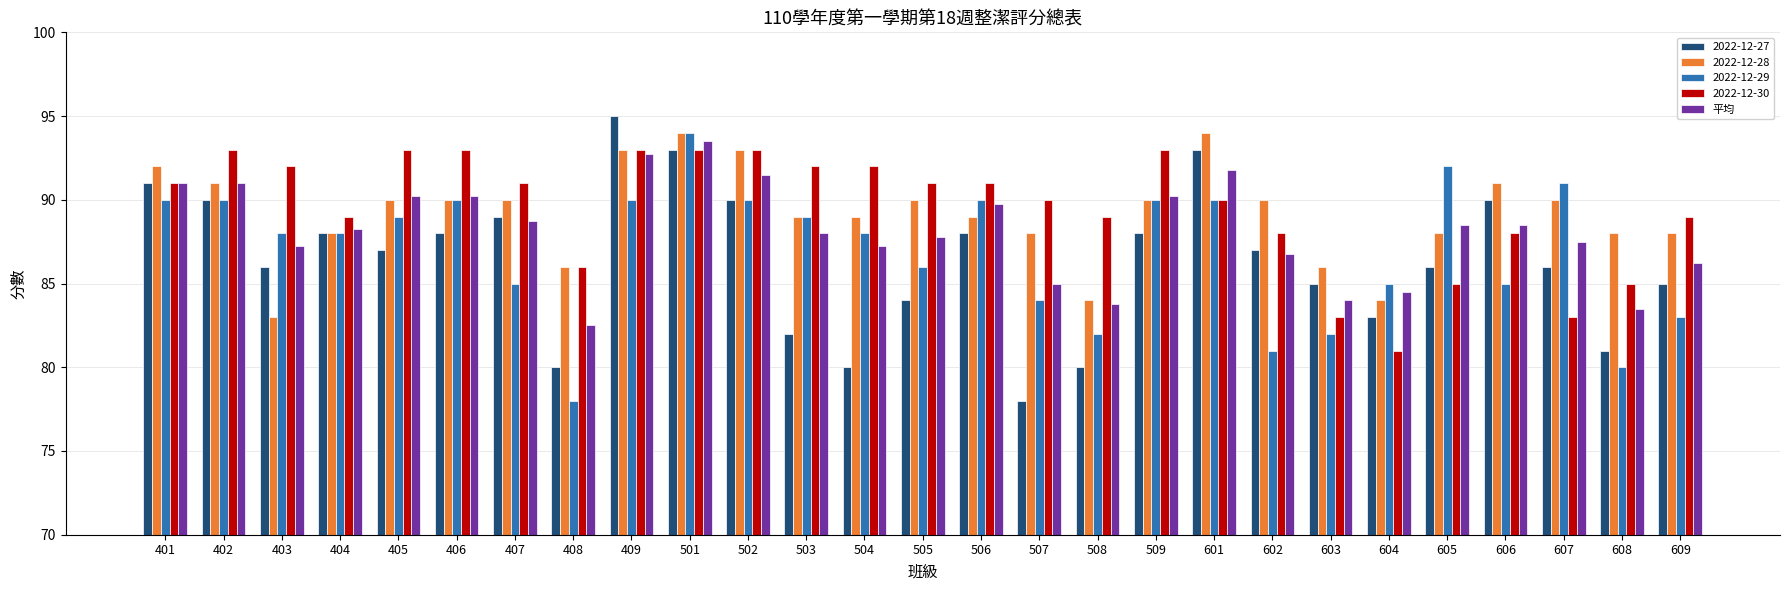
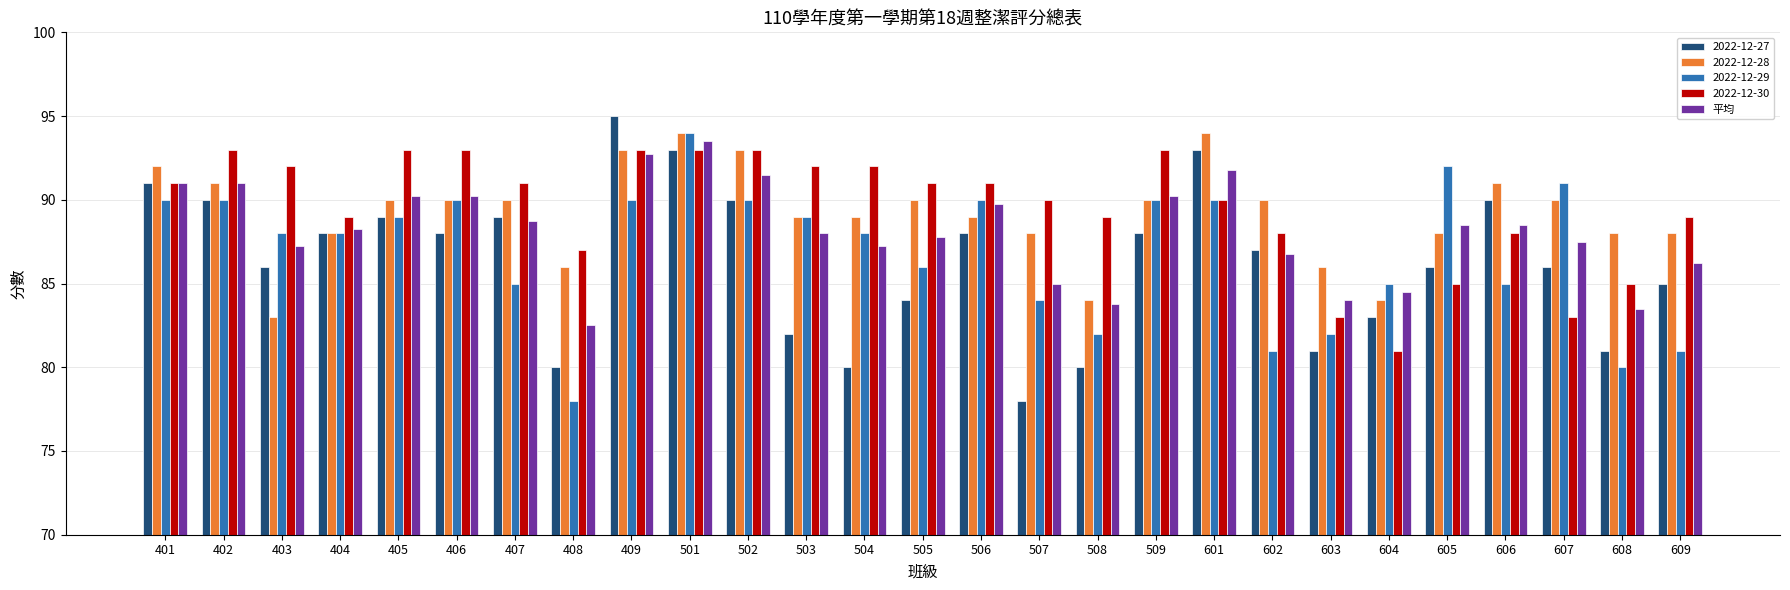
  {
    "2022-12-27": {
      "401": 91,
      "402": 90,
      "403": 86,
      "404": 88,
-     "405": 87,
+     "405": 89,
      "406": 88,
      "407": 89,
      "408": 80,
      "409": 95,
      "501": 93,
      "502": 90,
      "503": 82,
      "504": 80,
      "505": 84,
      "506": 88,
      "507": 78,
      "508": 80,
      "509": 88,
      "601": 93,
      "602": 87,
-     "603": 85,
+     "603": 81,
      "604": 83,
      "605": 86,
      "606": 90,
      "607": 86,
      "608": 81,
      "609": 85
    },
    "2022-12-28": {
      "401": 92,
      "402": 91,
      "403": 83,
      "404": 88,
      "405": 90,
      "406": 90,
      "407": 90,
      "408": 86,
      "409": 93,
      "501": 94,
      "502": 93,
      "503": 89,
      "504": 89,
      "505": 90,
      "506": 89,
      "507": 88,
      "508": 84,
      "509": 90,
      "601": 94,
      "602": 90,
      "603": 86,
      "604": 84,
      "605": 88,
      "606": 91,
      "607": 90,
      "608": 88,
      "609": 88
    },
    "2022-12-29": {
      "401": 90,
      "402": 90,
      "403": 88,
      "404": 88,
      "405": 89,
      "406": 90,
      "407": 85,
      "408": 78,
      "409": 90,
      "501": 94,
      "502": 90,
      "503": 89,
      "504": 88,
      "505": 86,
      "506": 90,
      "507": 84,
      "508": 82,
      "509": 90,
      "601": 90,
      "602": 81,
      "603": 82,
      "604": 85,
      "605": 92,
      "606": 85,
      "607": 91,
      "608": 80,
-     "609": 83
+     "609": 81
    },
    "2022-12-30": {
      "401": 91,
      "402": 93,
      "403": 92,
      "404": 89,
      "405": 93,
      "406": 93,
      "407": 91,
-     "408": 86,
+     "408": 87,
      "409": 93,
      "501": 93,
      "502": 93,
      "503": 92,
      "504": 92,
      "505": 91,
      "506": 91,
      "507": 90,
      "508": 89,
      "509": 93,
      "601": 90,
      "602": 88,
      "603": 83,
      "604": 81,
      "605": 85,
      "606": 88,
      "607": 83,
      "608": 85,
      "609": 89
    },
    "平均": {
      "401": 91,
      "402": 91,
      "403": 87.3,
      "404": 88.3,
      "405": 90.3,
      "406": 90.3,
      "407": 88.8,
      "408": 82.5,
      "409": 92.8,
      "501": 93.5,
      "502": 91.5,
      "503": 88,
      "504": 87.3,
      "505": 87.8,
      "506": 89.8,
      "507": 85,
      "508": 83.8,
      "509": 90.3,
      "601": 91.8,
      "602": 86.8,
      "603": 84,
      "604": 84.5,
      "605": 88.5,
      "606": 88.5,
      "607": 87.5,
      "608": 83.5,
      "609": 86.3
    }
  }
